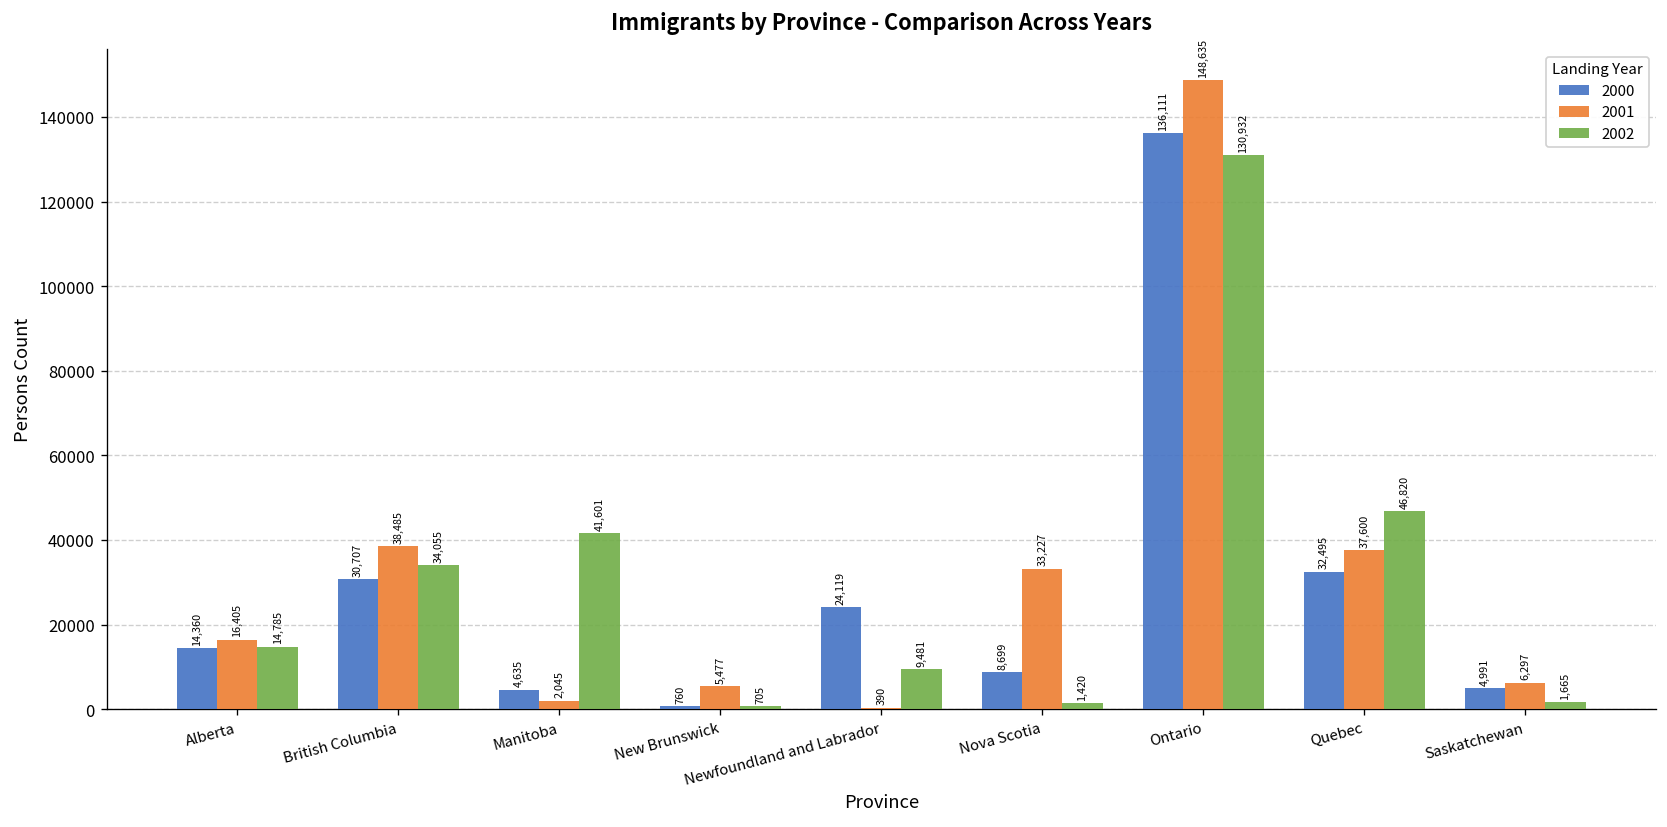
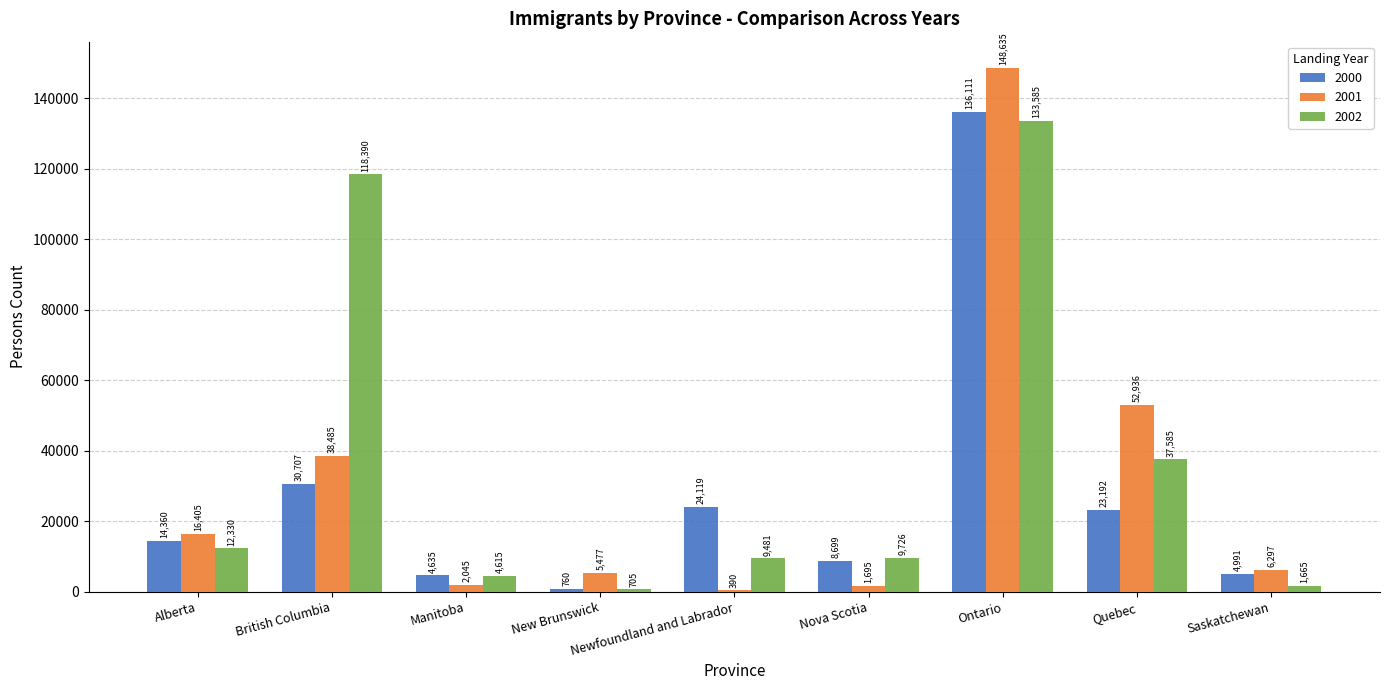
  {
    "2000": {
      "Alberta": "14,360",
      "British Columbia": "30,707",
      "Manitoba": "4,635",
      "New Brunswick": "760",
      "Newfoundland and Labrador": "24,119",
      "Nova Scotia": "8,699",
      "Ontario": "136,111",
-     "Quebec": "32,495",
+     "Quebec": "23,192",
      "Saskatchewan": "4,991"
    },
    "2001": {
      "Alberta": "16,405",
      "British Columbia": "38,485",
      "Manitoba": "2,045",
      "New Brunswick": "5,477",
      "Newfoundland and Labrador": "390",
-     "Nova Scotia": "33,227",
+     "Nova Scotia": "1,695",
      "Ontario": "148,635",
-     "Quebec": "37,600",
+     "Quebec": "52,936",
      "Saskatchewan": "6,297"
    },
    "2002": {
-     "Alberta": "14,785",
-     "British Columbia": "34,055",
-     "Manitoba": "41,601",
+     "Alberta": "12,330",
+     "British Columbia": "118,390",
+     "Manitoba": "4,615",
      "New Brunswick": "705",
      "Newfoundland and Labrador": "9,481",
-     "Nova Scotia": "1,420",
-     "Ontario": "130,932",
-     "Quebec": "46,820",
+     "Nova Scotia": "9,726",
+     "Ontario": "133,585",
+     "Quebec": "37,585",
      "Saskatchewan": "1,665"
    }
  }
